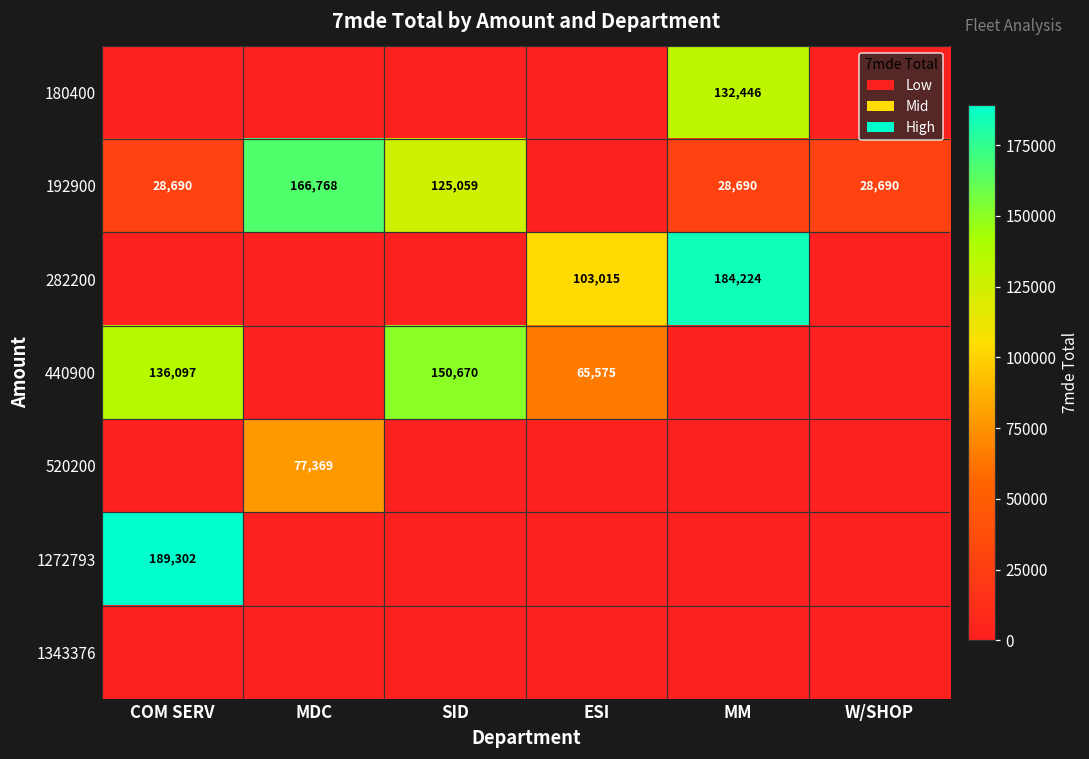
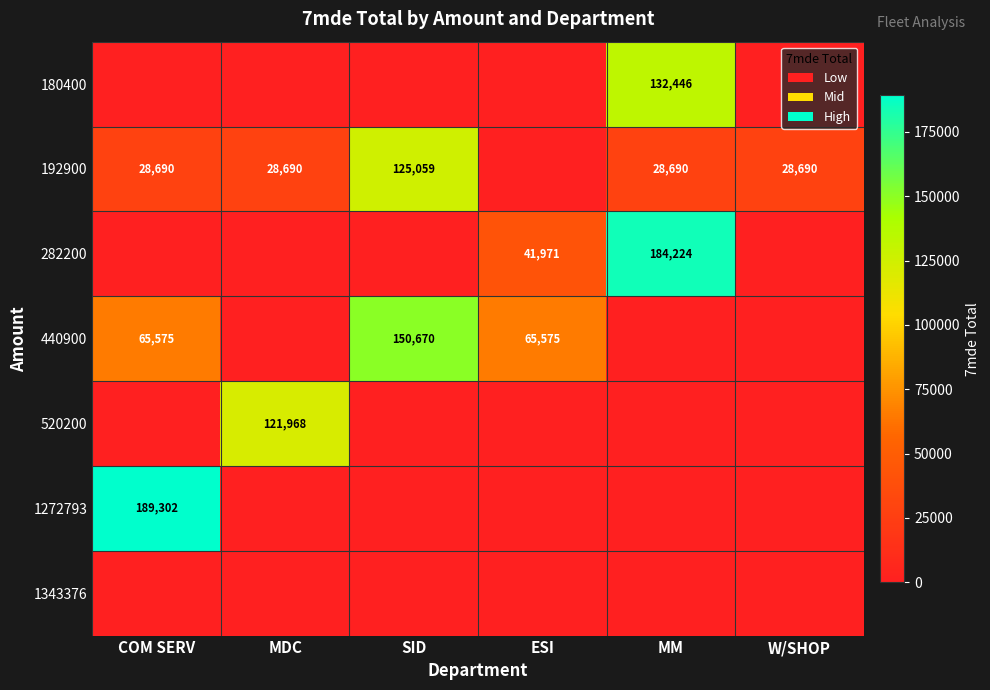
  {
    "180400": {
      "MM": "132,446"
    },
    "192900": {
      "COM SERV": "28,690",
-     "MDC": "166,768",
+     "MDC": "28,690",
      "SID": "125,059",
      "MM": "28,690",
      "W/SHOP": "28,690"
    },
    "282200": {
-     "ESI": "103,015",
+     "ESI": "41,971",
      "MM": "184,224"
    },
    "440900": {
-     "COM SERV": "136,097",
+     "COM SERV": "65,575",
      "SID": "150,670",
      "ESI": "65,575"
    },
    "520200": {
-     "MDC": "77,369"
+     "MDC": "121,968"
    },
    "1272793": {
      "COM SERV": "189,302"
    }
  }
